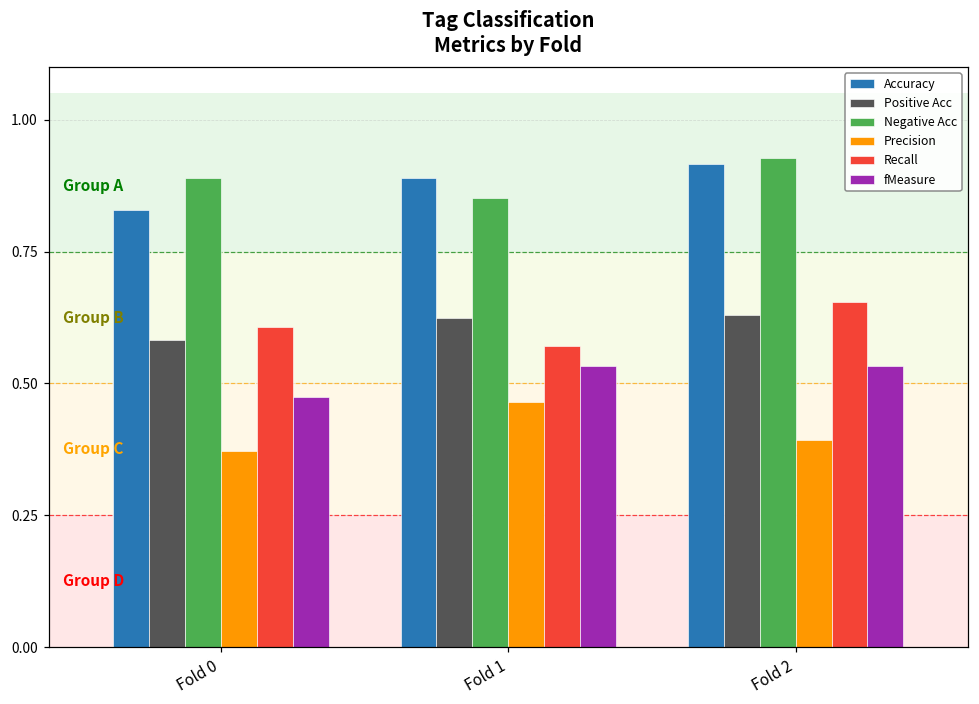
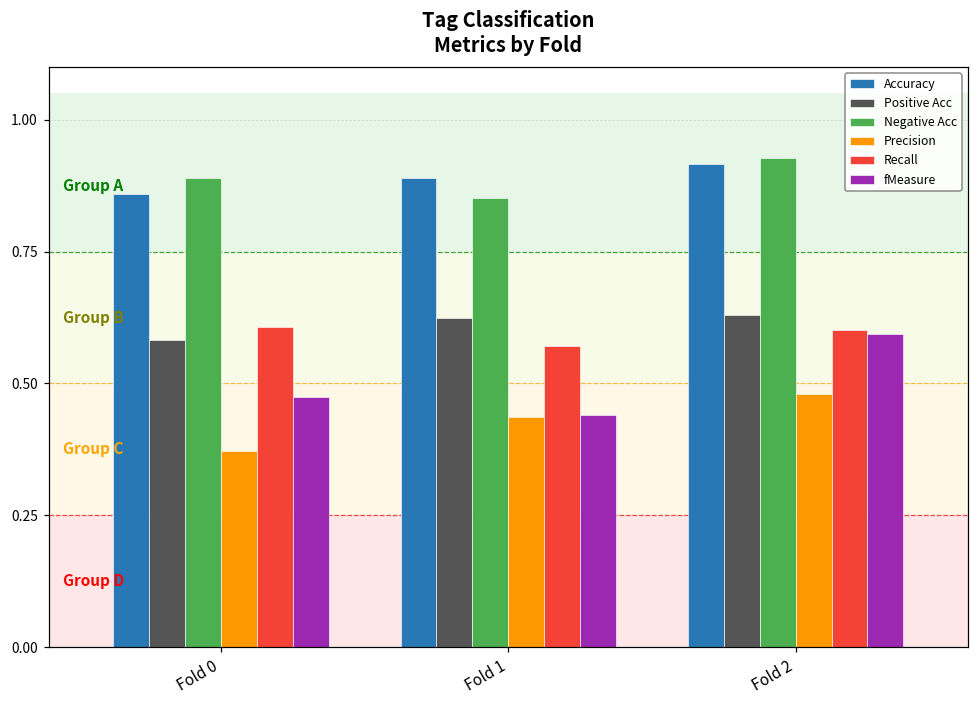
  {
    "Accuracy": {
-     "Fold 0": 0.83,
+     "Fold 0": 0.86,
      "Fold 1": 0.89,
      "Fold 2": 0.92
    },
    "Positive Acc": {
      "Fold 0": 0.58,
      "Fold 1": 0.62,
      "Fold 2": 0.63
    },
    "Negative Acc": {
      "Fold 0": 0.89,
      "Fold 1": 0.85,
      "Fold 2": 0.93
    },
    "Precision": {
      "Fold 0": 0.37,
-     "Fold 1": 0.46,
-     "Fold 2": 0.39
+     "Fold 1": 0.44,
+     "Fold 2": 0.48
    },
    "Recall": {
      "Fold 0": 0.61,
      "Fold 1": 0.57,
-     "Fold 2": 0.65
+     "Fold 2": 0.60
    },
    "fMeasure": {
      "Fold 0": 0.47,
-     "Fold 1": 0.53,
-     "Fold 2": 0.53
+     "Fold 1": 0.44,
+     "Fold 2": 0.59
    }
  }
